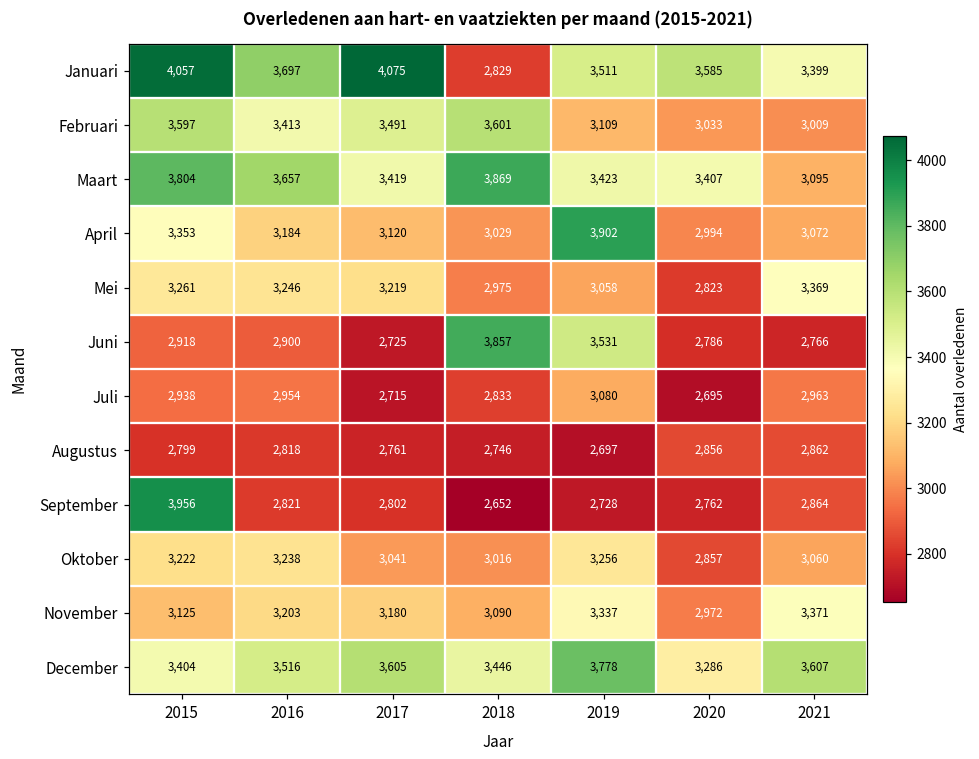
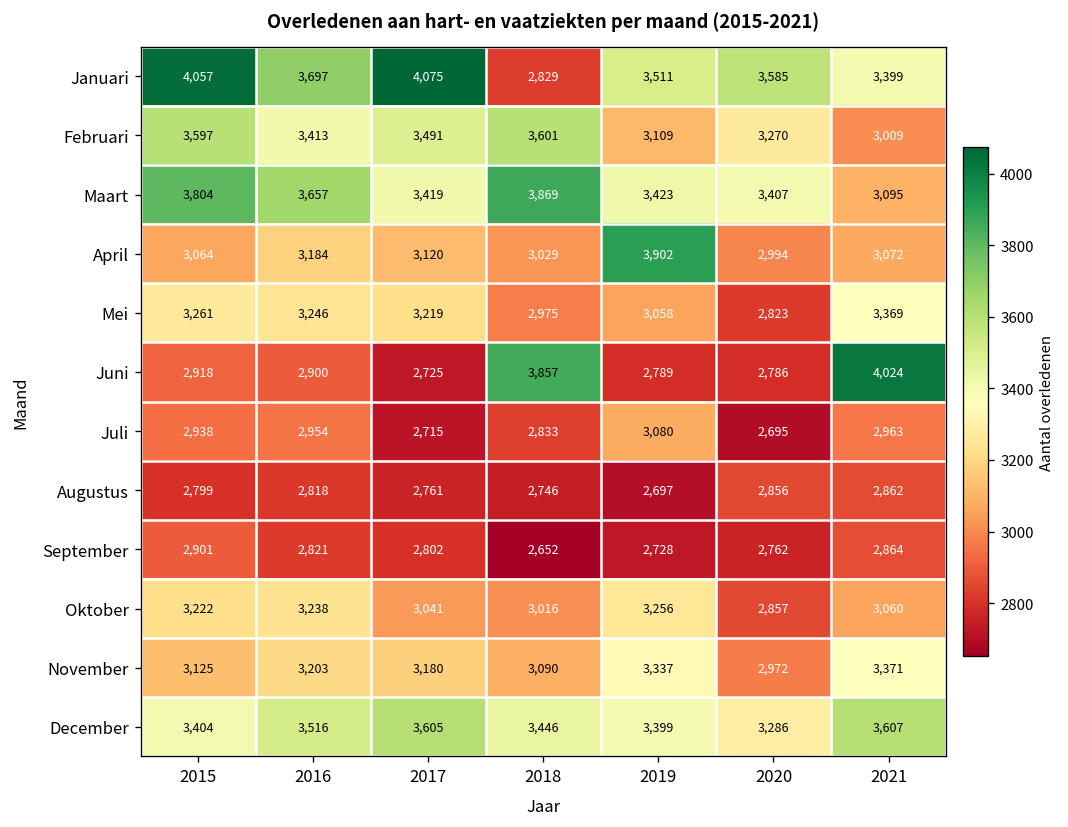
  {
    "Januari": {
      "2015": "4,057",
      "2016": "3,697",
      "2017": "4,075",
      "2018": "2,829",
      "2019": "3,511",
      "2020": "3,585",
      "2021": "3,399"
    },
    "Februari": {
      "2015": "3,597",
      "2016": "3,413",
      "2017": "3,491",
      "2018": "3,601",
      "2019": "3,109",
-     "2020": "3,033",
+     "2020": "3,270",
      "2021": "3,009"
    },
    "Maart": {
      "2015": "3,804",
      "2016": "3,657",
      "2017": "3,419",
      "2018": "3,869",
      "2019": "3,423",
      "2020": "3,407",
      "2021": "3,095"
    },
    "April": {
-     "2015": "3,353",
+     "2015": "3,064",
      "2016": "3,184",
      "2017": "3,120",
      "2018": "3,029",
      "2019": "3,902",
      "2020": "2,994",
      "2021": "3,072"
    },
    "Mei": {
      "2015": "3,261",
      "2016": "3,246",
      "2017": "3,219",
      "2018": "2,975",
      "2019": "3,058",
      "2020": "2,823",
      "2021": "3,369"
    },
    "Juni": {
      "2015": "2,918",
      "2016": "2,900",
      "2017": "2,725",
      "2018": "3,857",
-     "2019": "3,531",
+     "2019": "2,789",
      "2020": "2,786",
-     "2021": "2,766"
+     "2021": "4,024"
    },
    "Juli": {
      "2015": "2,938",
      "2016": "2,954",
      "2017": "2,715",
      "2018": "2,833",
      "2019": "3,080",
      "2020": "2,695",
      "2021": "2,963"
    },
    "Augustus": {
      "2015": "2,799",
      "2016": "2,818",
      "2017": "2,761",
      "2018": "2,746",
      "2019": "2,697",
      "2020": "2,856",
      "2021": "2,862"
    },
    "September": {
-     "2015": "3,956",
+     "2015": "2,901",
      "2016": "2,821",
      "2017": "2,802",
      "2018": "2,652",
      "2019": "2,728",
      "2020": "2,762",
      "2021": "2,864"
    },
    "Oktober": {
      "2015": "3,222",
      "2016": "3,238",
      "2017": "3,041",
      "2018": "3,016",
      "2019": "3,256",
      "2020": "2,857",
      "2021": "3,060"
    },
    "November": {
      "2015": "3,125",
      "2016": "3,203",
      "2017": "3,180",
      "2018": "3,090",
      "2019": "3,337",
      "2020": "2,972",
      "2021": "3,371"
    },
    "December": {
      "2015": "3,404",
      "2016": "3,516",
      "2017": "3,605",
      "2018": "3,446",
-     "2019": "3,778",
+     "2019": "3,399",
      "2020": "3,286",
      "2021": "3,607"
    }
  }
